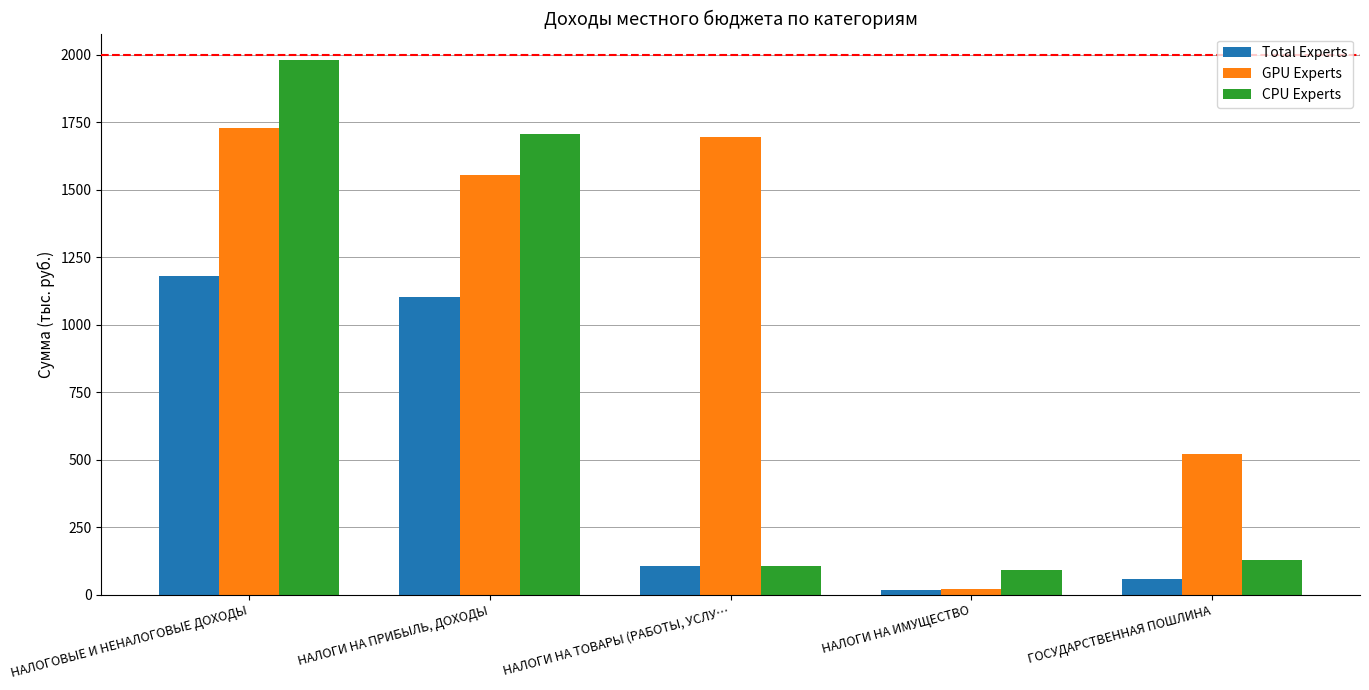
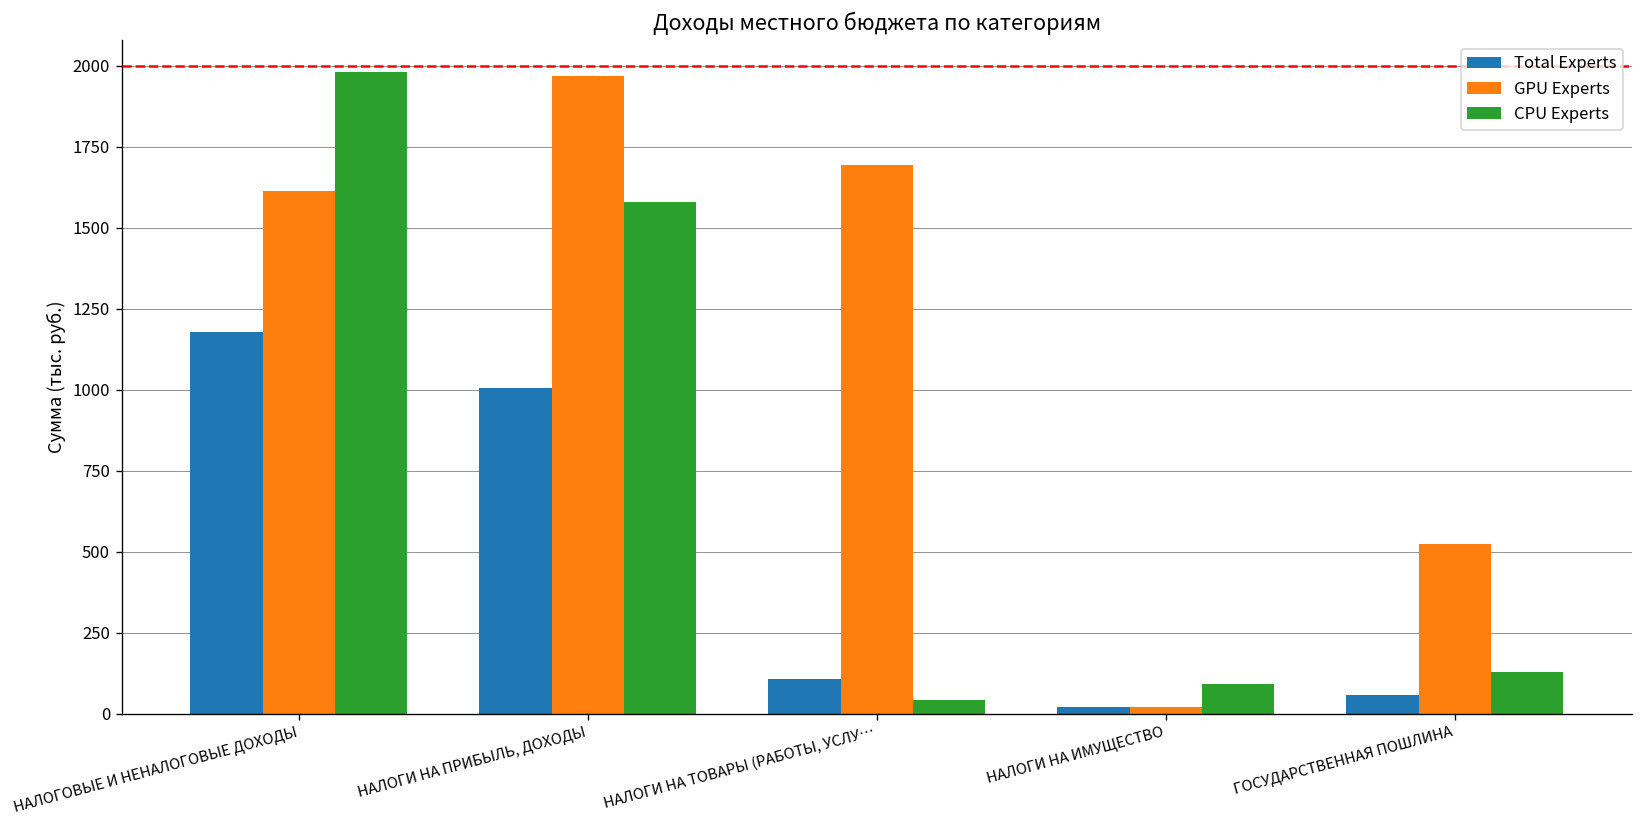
  {
    "Total Experts": {
      "НАЛОГОВЫЕ И НЕНАЛОГОВЫЕ ДОХОДЫ": 1180,
-     "НАЛОГИ НА ПРИБЫЛЬ, ДОХОДЫ": 1100,
+     "НАЛОГИ НА ПРИБЫЛЬ, ДОХОДЫ": 1010,
      "НАЛОГИ НА ТОВАРЫ (РАБОТЫ, УСЛУ…": 110,
      "НАЛОГИ НА ИМУЩЕСТВО": 20,
      "ГОСУДАРСТВЕННАЯ ПОШЛИНА": 60
    },
    "GPU Experts": {
-     "НАЛОГОВЫЕ И НЕНАЛОГОВЫЕ ДОХОДЫ": 1730,
-     "НАЛОГИ НА ПРИБЫЛЬ, ДОХОДЫ": 1550,
+     "НАЛОГОВЫЕ И НЕНАЛОГОВЫЕ ДОХОДЫ": 1610,
+     "НАЛОГИ НА ПРИБЫЛЬ, ДОХОДЫ": 1970,
      "НАЛОГИ НА ТОВАРЫ (РАБОТЫ, УСЛУ…": 1700,
      "НАЛОГИ НА ИМУЩЕСТВО": 20,
      "ГОСУДАРСТВЕННАЯ ПОШЛИНА": 520
    },
    "CPU Experts": {
      "НАЛОГОВЫЕ И НЕНАЛОГОВЫЕ ДОХОДЫ": 1980,
-     "НАЛОГИ НА ПРИБЫЛЬ, ДОХОДЫ": 1710,
-     "НАЛОГИ НА ТОВАРЫ (РАБОТЫ, УСЛУ…": 110,
+     "НАЛОГИ НА ПРИБЫЛЬ, ДОХОДЫ": 1580,
+     "НАЛОГИ НА ТОВАРЫ (РАБОТЫ, УСЛУ…": 40,
      "НАЛОГИ НА ИМУЩЕСТВО": 90,
      "ГОСУДАРСТВЕННАЯ ПОШЛИНА": 130
    }
  }
